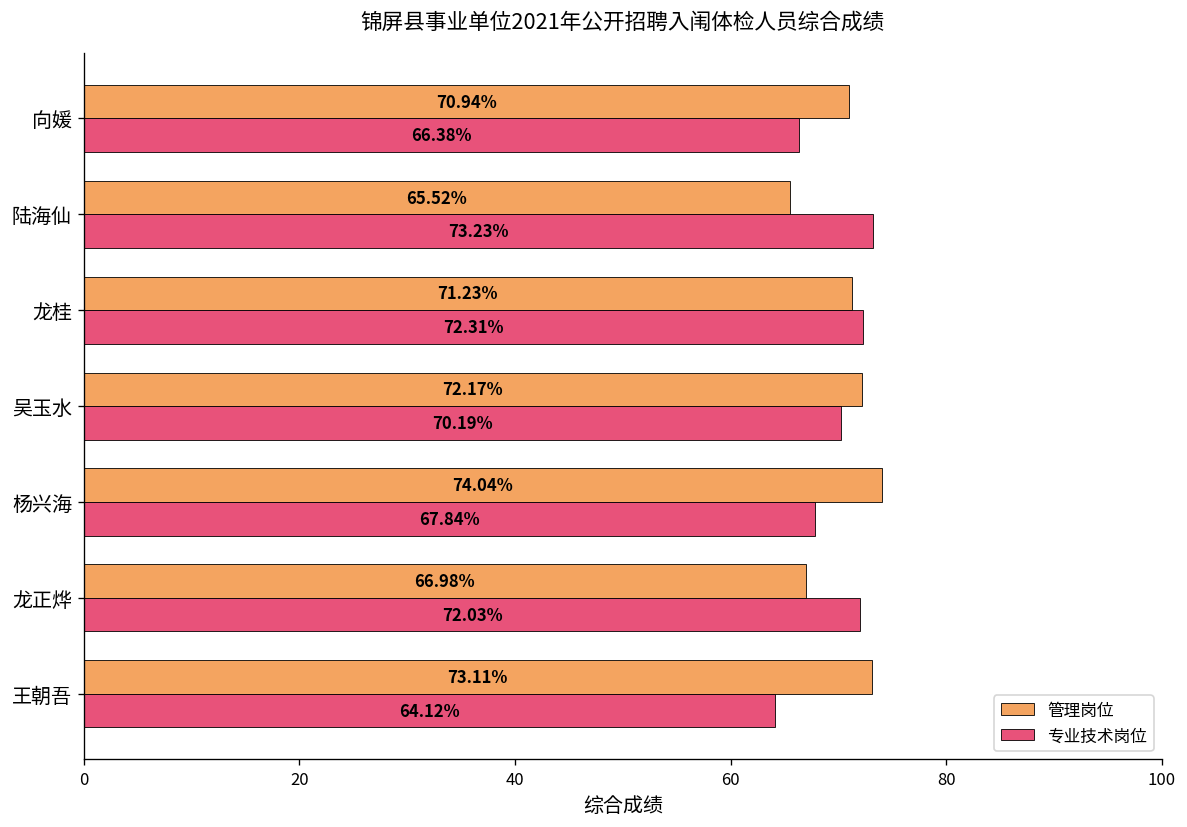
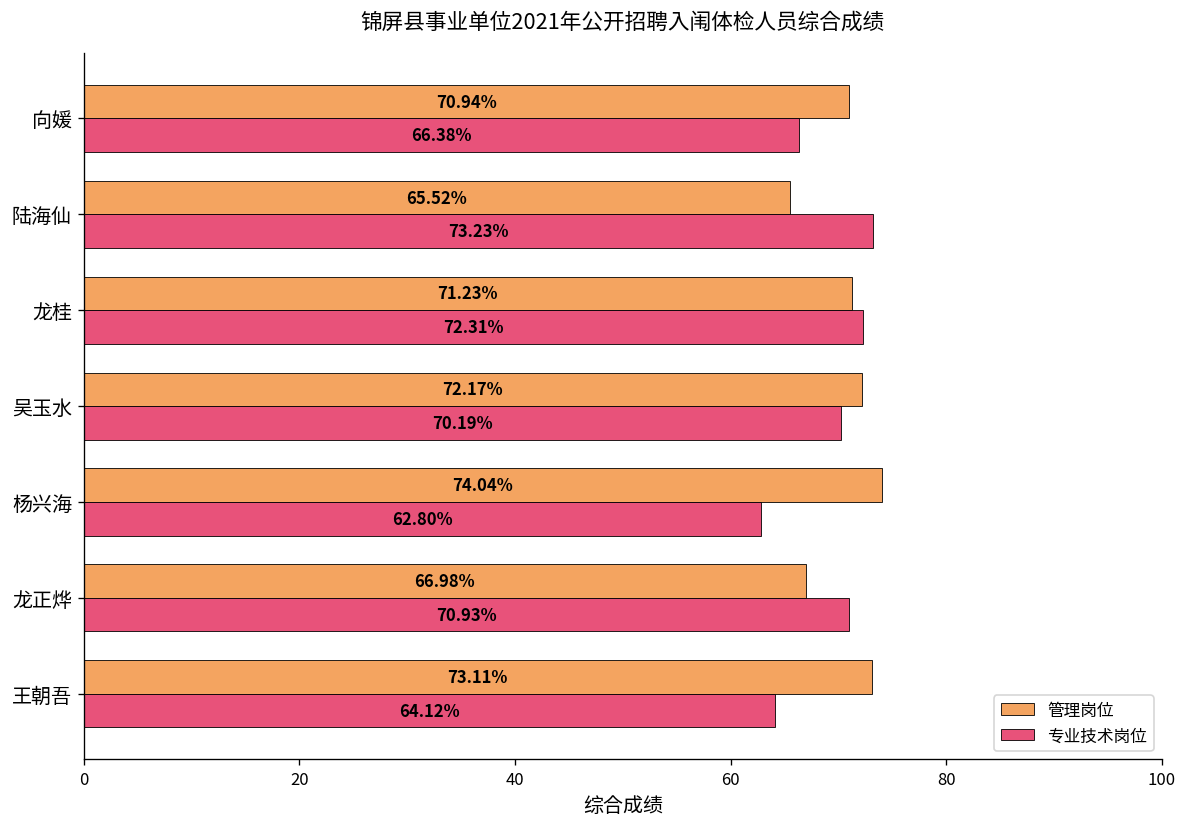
  {
    "管理岗位": {
      "向媛": "70.94%",
      "陆海仙": "65.52%",
      "龙桂": "71.23%",
      "吴玉水": "72.17%",
      "杨兴海": "74.04%",
      "龙正烨": "66.98%",
      "王朝吾": "73.11%"
    },
    "专业技术岗位": {
      "向媛": "66.38%",
      "陆海仙": "73.23%",
      "龙桂": "72.31%",
      "吴玉水": "70.19%",
-     "杨兴海": "67.84%",
-     "龙正烨": "72.03%",
+     "杨兴海": "62.80%",
+     "龙正烨": "70.93%",
      "王朝吾": "64.12%"
    }
  }
